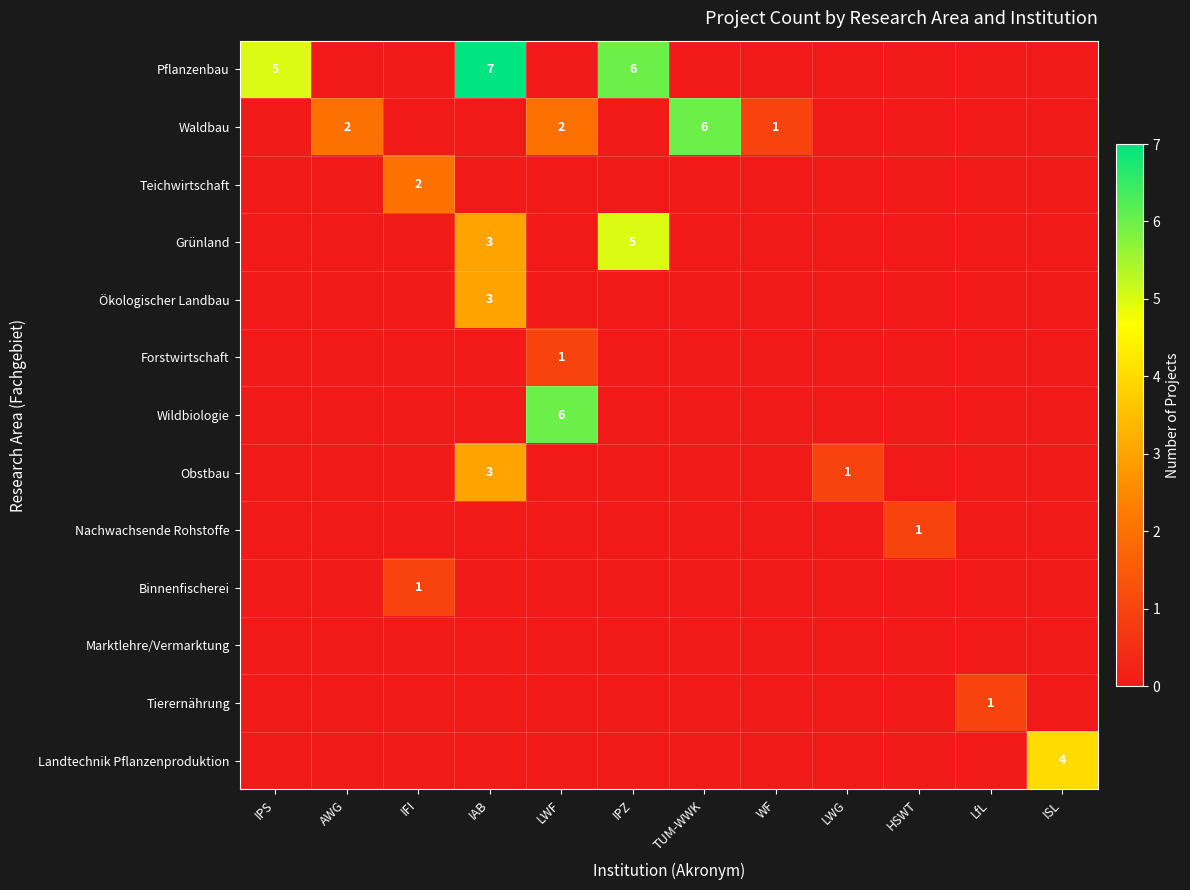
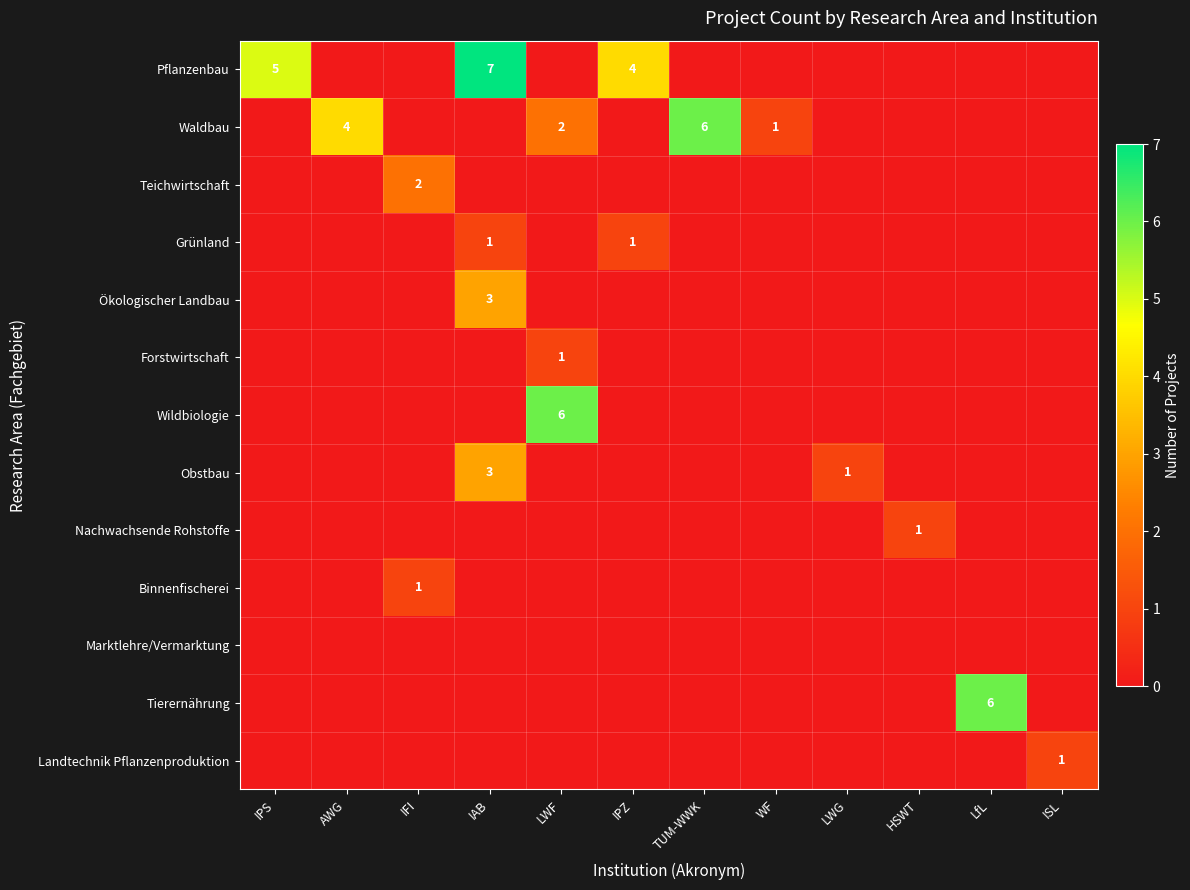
  {
    "Pflanzenbau": {
      "IPS": 5,
      "IAB": 7,
-     "IPZ": 6
+     "IPZ": 4
    },
    "Waldbau": {
-     "AWG": 2,
+     "AWG": 4,
      "LWF": 2,
      "TUM-WWK": 6,
      "WF": 1
    },
    "Teichwirtschaft": {
      "IFI": 2
    },
    "Grünland": {
-     "IAB": 3,
-     "IPZ": 5
+     "IAB": 1,
+     "IPZ": 1
    },
    "Ökologischer Landbau": {
      "IAB": 3
    },
    "Forstwirtschaft": {
      "LWF": 1
    },
    "Wildbiologie": {
      "LWF": 6
    },
    "Obstbau": {
      "IAB": 3,
      "LWG": 1
    },
    "Nachwachsende Rohstoffe": {
      "HSWT": 1
    },
    "Binnenfischerei": {
      "IFI": 1
    },
    "Tierernährung": {
-     "LfL": 1
+     "LfL": 6
    },
    "Landtechnik Pflanzenproduktion": {
-     "ISL": 4
+     "ISL": 1
    }
  }
